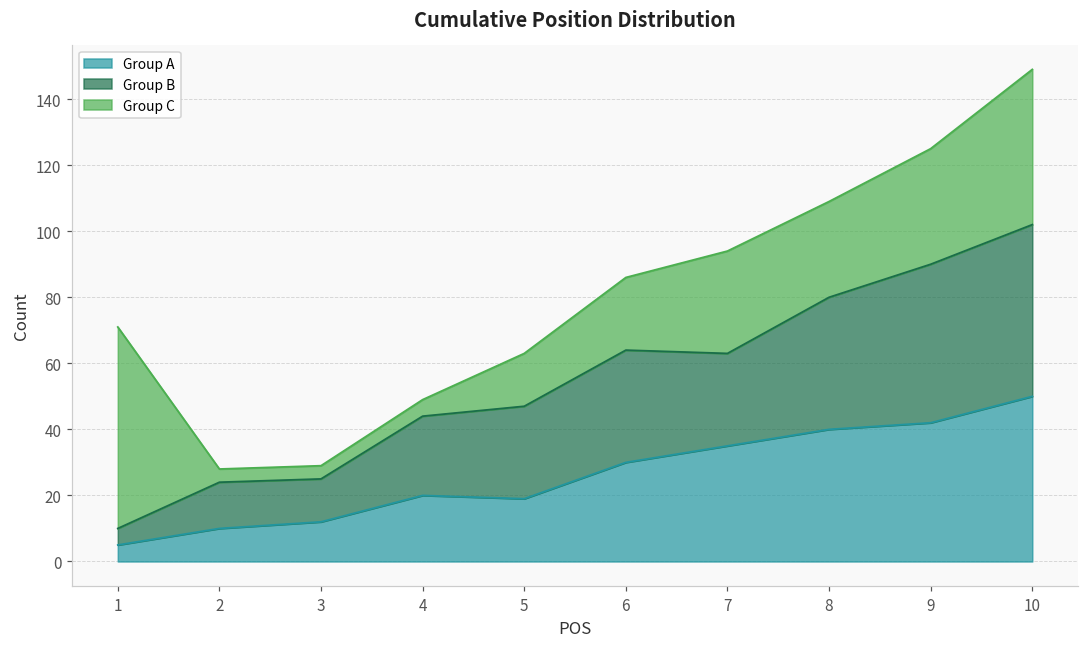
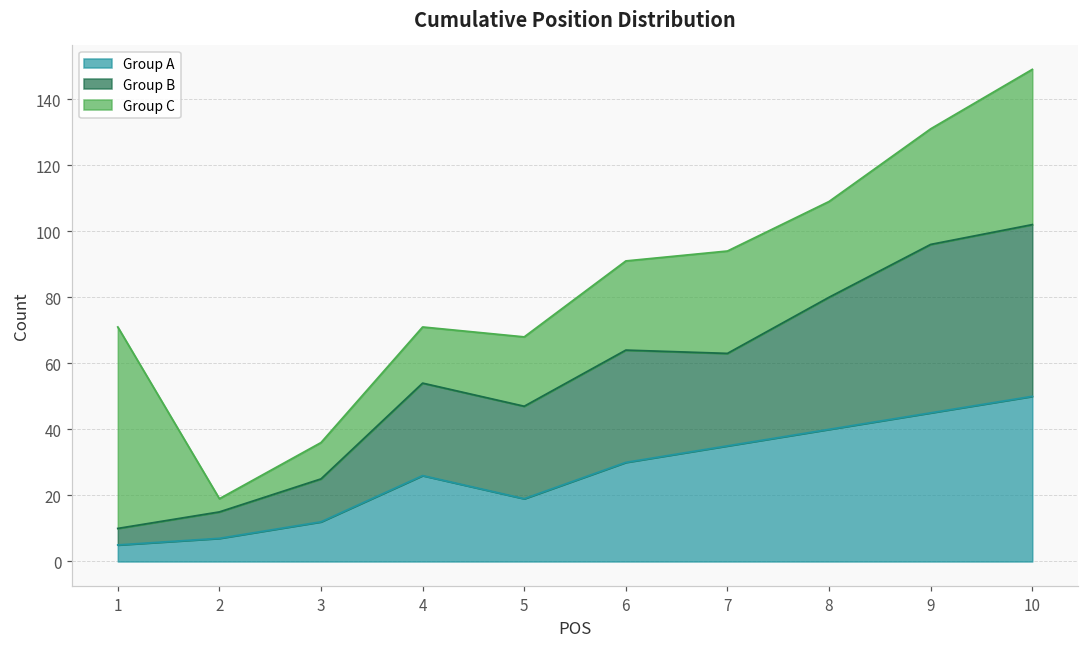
  {
    "Group A": {
      "1": 5,
-     "2": 10,
+     "2": 7,
      "3": 12,
-     "4": 20,
+     "4": 26,
      "5": 19,
      "6": 30,
      "7": 35,
      "8": 40,
-     "9": 42,
+     "9": 45,
      "10": 50
    },
    "Group B": {
      "1": 5,
-     "2": 14,
+     "2": 8,
      "3": 13,
-     "4": 24,
+     "4": 28,
      "5": 28,
      "6": 34,
      "7": 28,
      "8": 40,
-     "9": 48,
+     "9": 51,
      "10": 52
    },
    "Group C": {
      "1": 61,
      "2": 4,
-     "3": 4,
-     "4": 5,
-     "5": 16,
-     "6": 22,
+     "3": 11,
+     "4": 17,
+     "5": 21,
+     "6": 27,
      "7": 31,
      "8": 29,
      "9": 35,
      "10": 47
    }
  }
